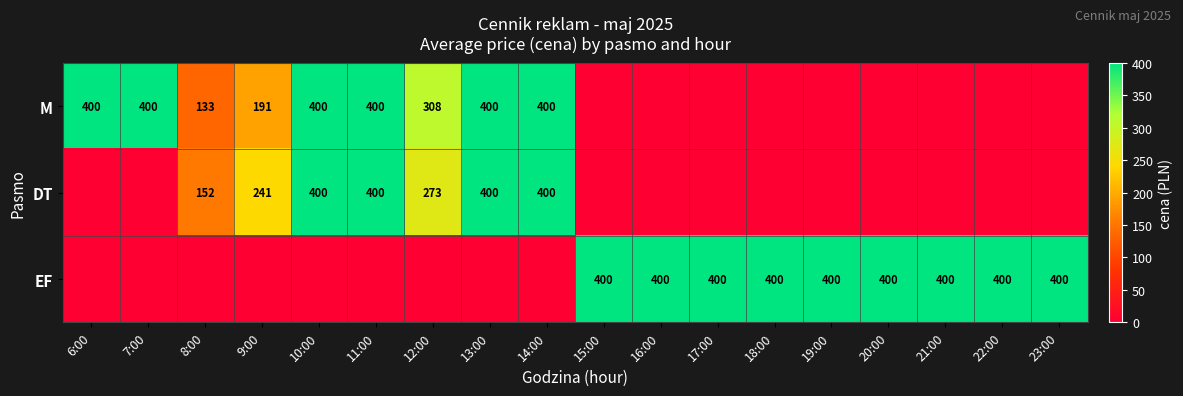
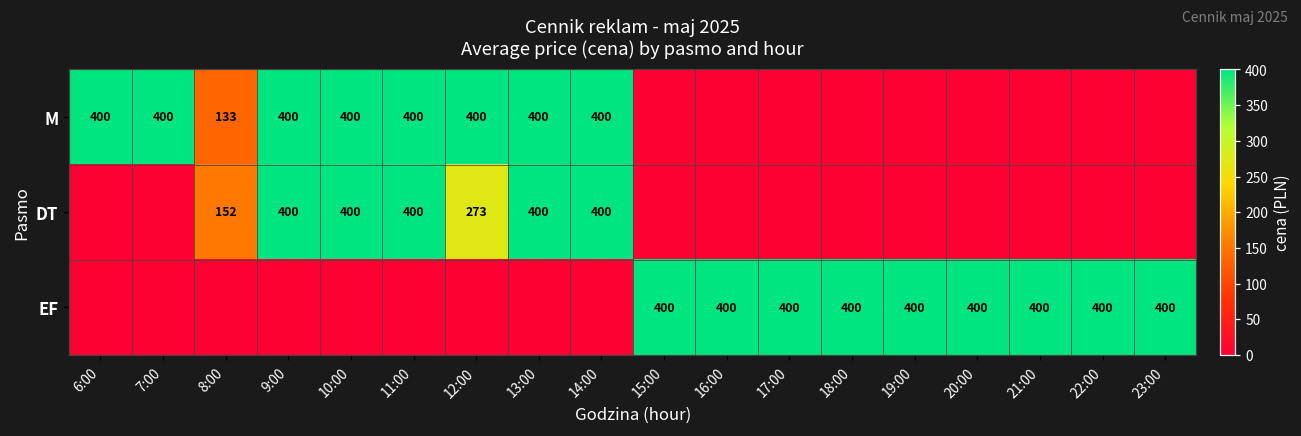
  {
    "M": {
      "6:00": 400,
      "7:00": 400,
      "8:00": 133,
-     "9:00": 191,
+     "9:00": 400,
      "10:00": 400,
      "11:00": 400,
-     "12:00": 308,
+     "12:00": 400,
      "13:00": 400,
      "14:00": 400
    },
    "DT": {
      "8:00": 152,
-     "9:00": 241,
+     "9:00": 400,
      "10:00": 400,
      "11:00": 400,
      "12:00": 273,
      "13:00": 400,
      "14:00": 400
    },
    "EF": {
      "15:00": 400,
      "16:00": 400,
      "17:00": 400,
      "18:00": 400,
      "19:00": 400,
      "20:00": 400,
      "21:00": 400,
      "22:00": 400,
      "23:00": 400
    }
  }
